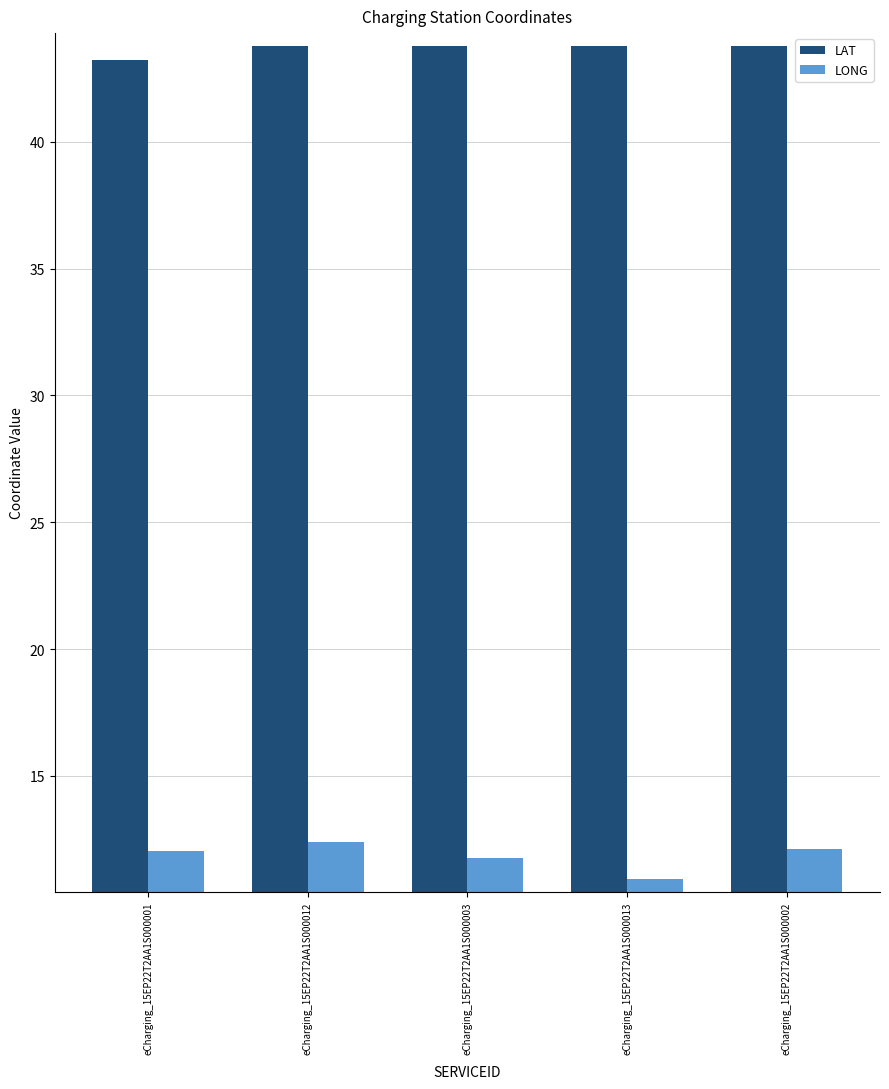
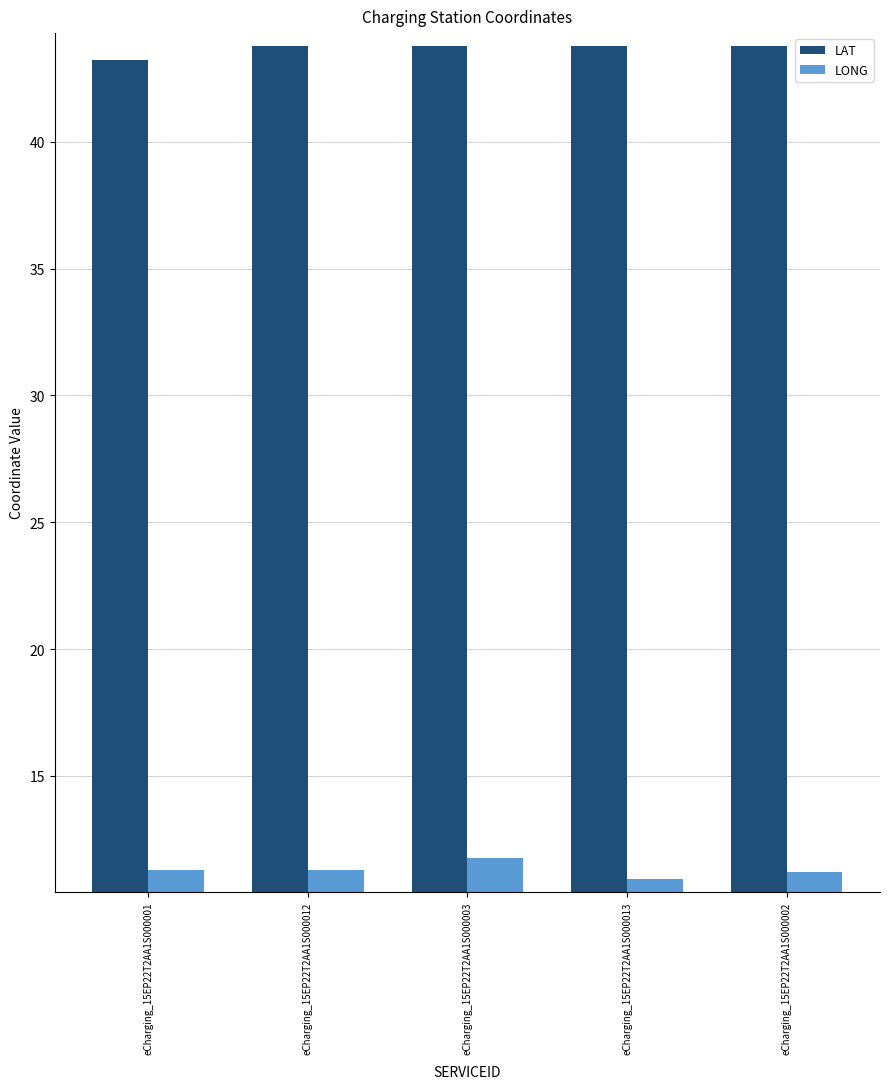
  {
    "LAT": {
      "eCharging_15EP22T2AA1S000001": 43.2,
      "eCharging_15EP22T2AA1S000012": 43.8,
      "eCharging_15EP22T2AA1S000003": 43.8,
      "eCharging_15EP22T2AA1S000013": 43.8,
      "eCharging_15EP22T2AA1S000002": 43.8
    },
    "LONG": {
-     "eCharging_15EP22T2AA1S000001": 12.0,
-     "eCharging_15EP22T2AA1S000012": 12.4,
+     "eCharging_15EP22T2AA1S000001": 11.3,
+     "eCharging_15EP22T2AA1S000012": 11.3,
      "eCharging_15EP22T2AA1S000003": 11.8,
      "eCharging_15EP22T2AA1S000013": 10.9,
-     "eCharging_15EP22T2AA1S000002": 12.1
+     "eCharging_15EP22T2AA1S000002": 11.2
    }
  }
